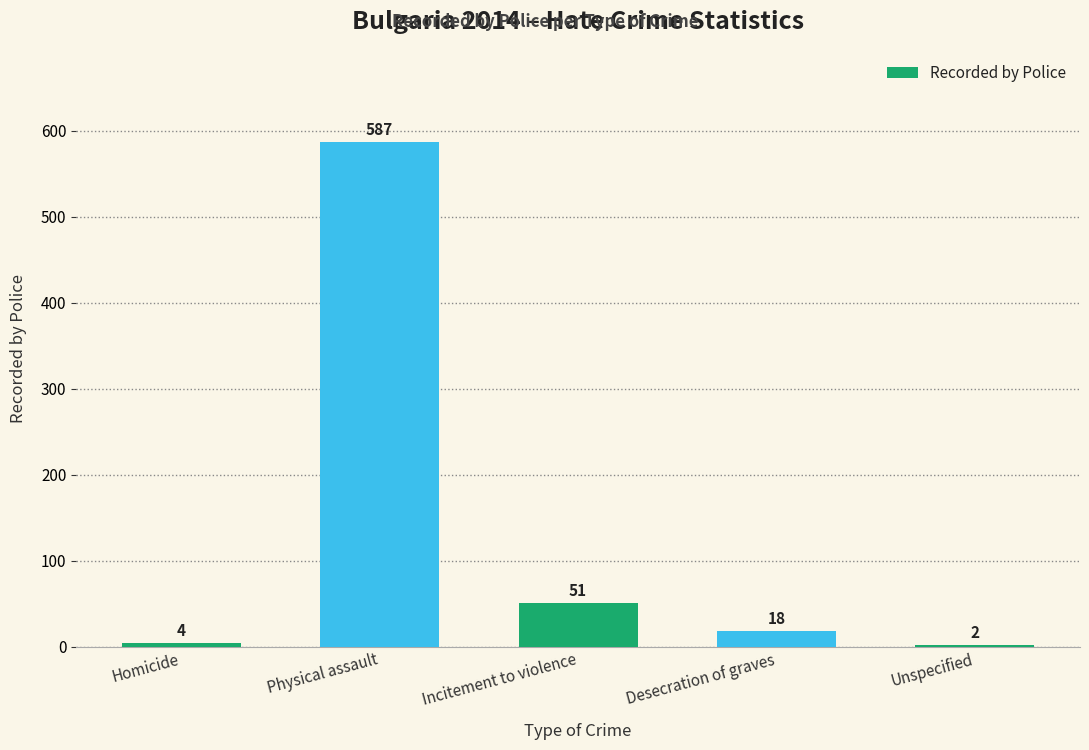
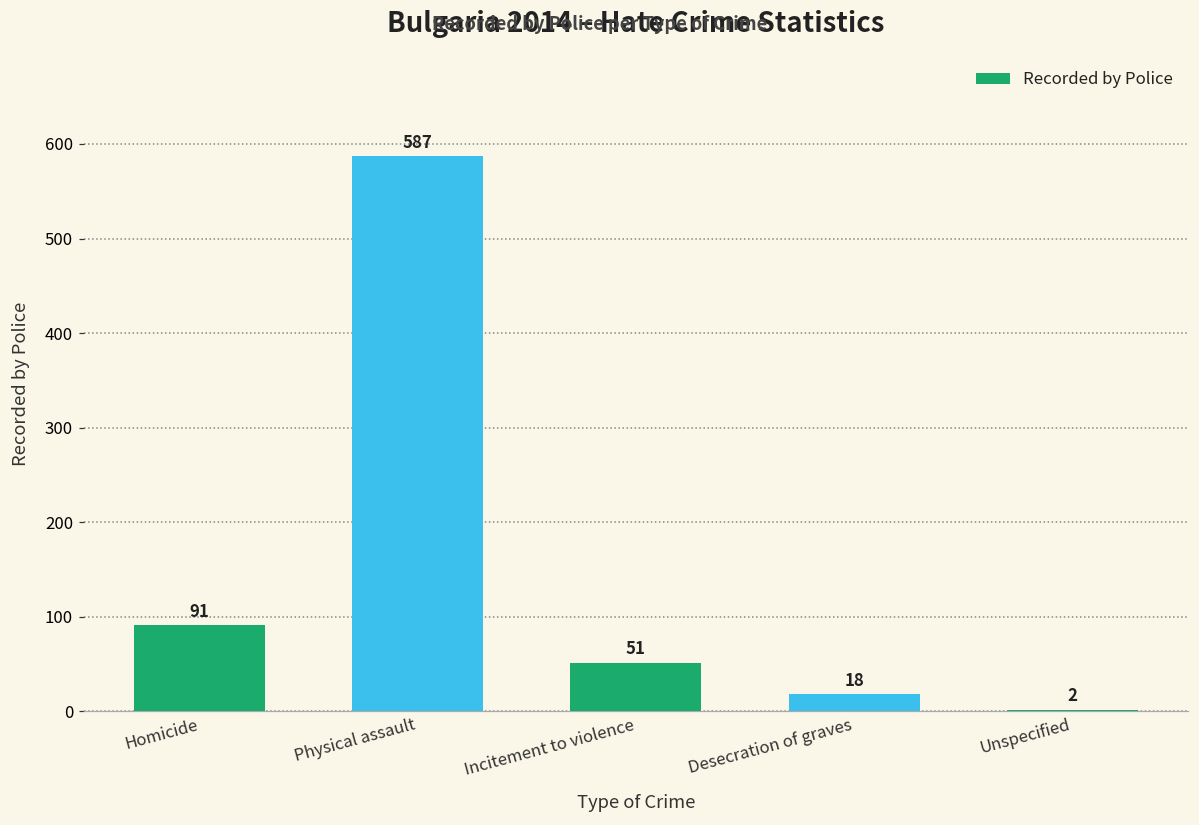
  {
-   "Homicide": 4,
+   "Homicide": 91,
    "Physical assault": 587,
    "Incitement to violence": 51,
    "Desecration of graves": 18,
    "Unspecified": 2
  }
